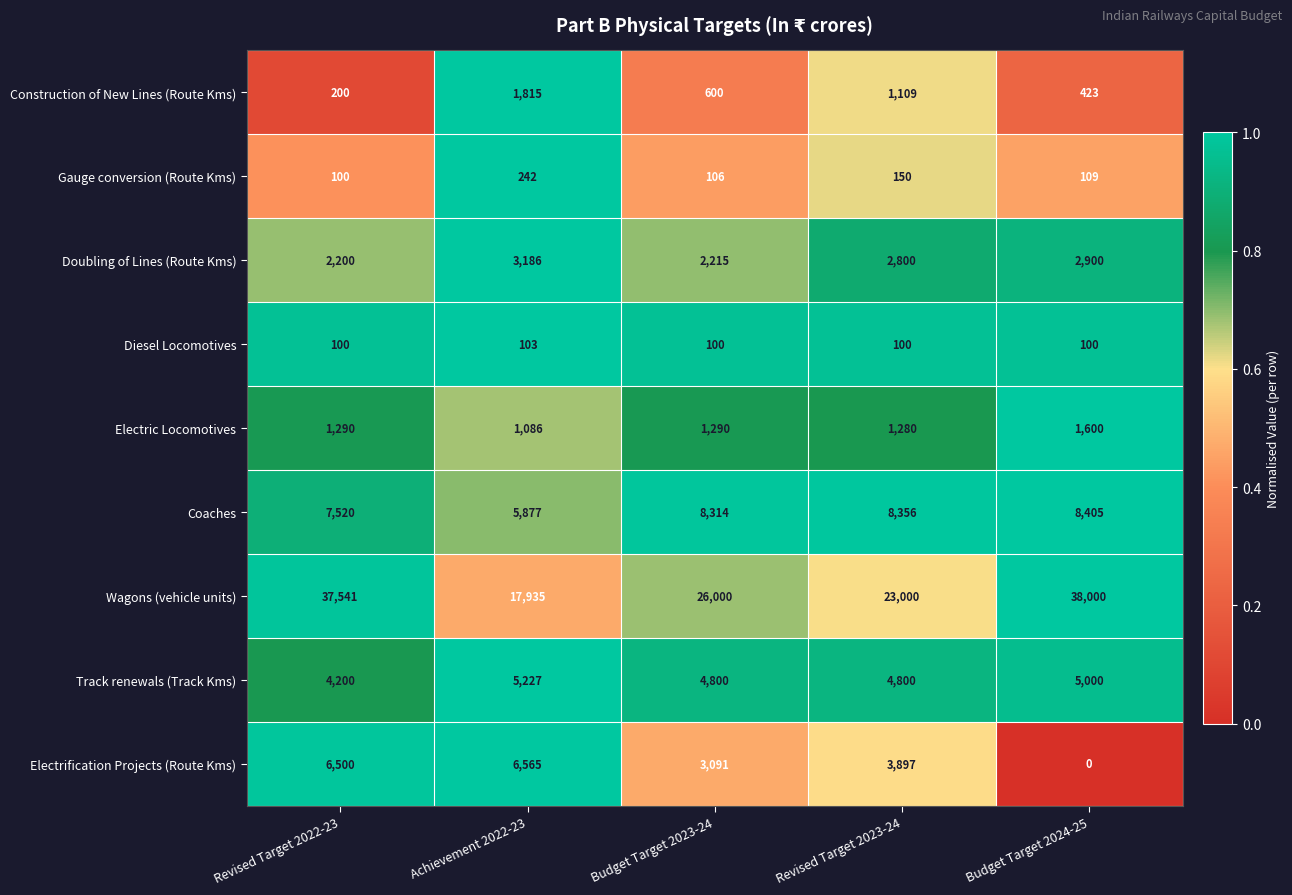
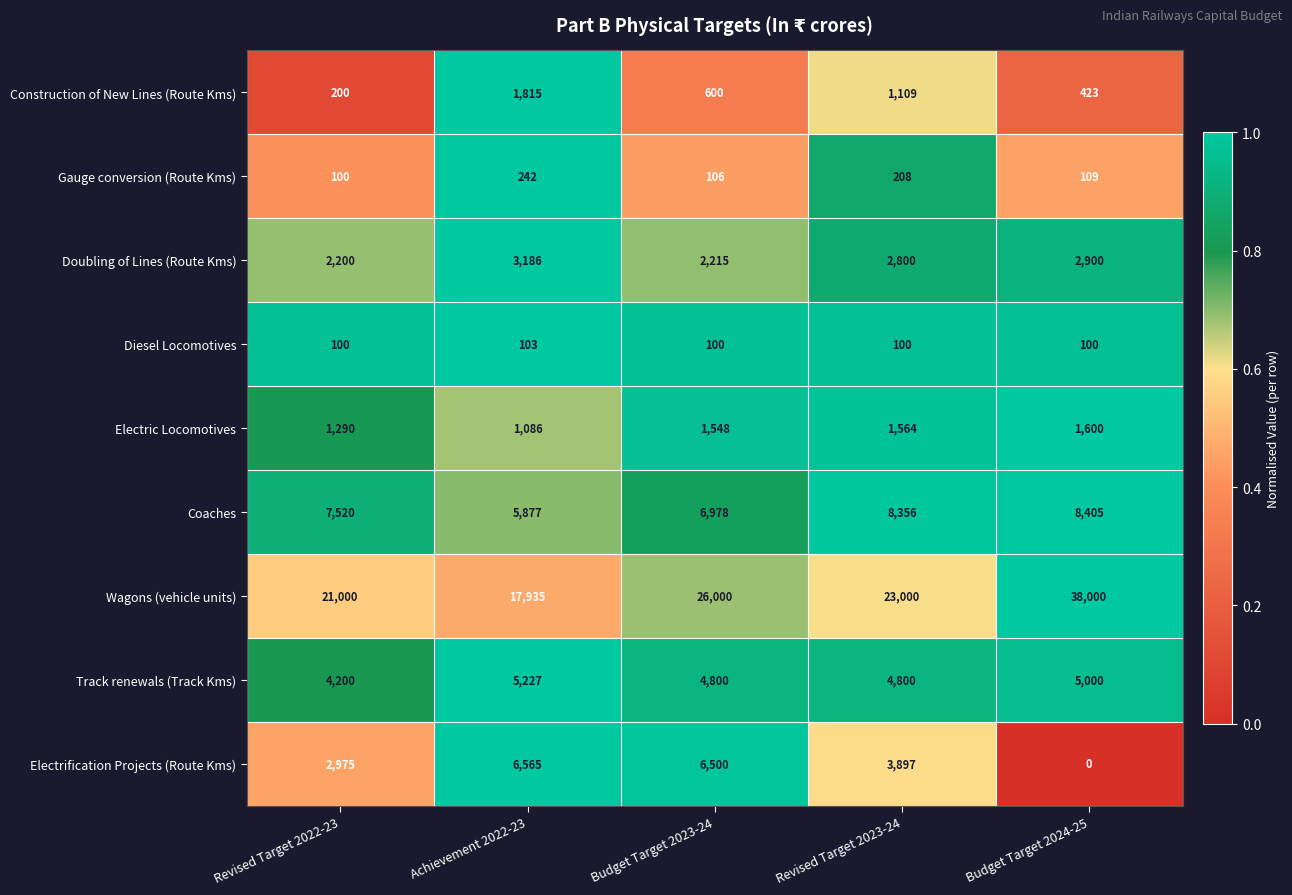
  {
    "Construction of New Lines (Route Kms)": {
      "Revised Target 2022-23": "200",
      "Achievement 2022-23": "1,815",
      "Budget Target 2023-24": "600",
      "Revised Target 2023-24": "1,109",
      "Budget Target 2024-25": "423"
    },
    "Gauge conversion (Route Kms)": {
      "Revised Target 2022-23": "100",
      "Achievement 2022-23": "242",
      "Budget Target 2023-24": "106",
-     "Revised Target 2023-24": "150",
+     "Revised Target 2023-24": "208",
      "Budget Target 2024-25": "109"
    },
    "Doubling of Lines (Route Kms)": {
      "Revised Target 2022-23": "2,200",
      "Achievement 2022-23": "3,186",
      "Budget Target 2023-24": "2,215",
      "Revised Target 2023-24": "2,800",
      "Budget Target 2024-25": "2,900"
    },
    "Diesel Locomotives": {
      "Revised Target 2022-23": "100",
      "Achievement 2022-23": "103",
      "Budget Target 2023-24": "100",
      "Revised Target 2023-24": "100",
      "Budget Target 2024-25": "100"
    },
    "Electric Locomotives": {
      "Revised Target 2022-23": "1,290",
      "Achievement 2022-23": "1,086",
-     "Budget Target 2023-24": "1,290",
-     "Revised Target 2023-24": "1,280",
+     "Budget Target 2023-24": "1,548",
+     "Revised Target 2023-24": "1,564",
      "Budget Target 2024-25": "1,600"
    },
    "Coaches": {
      "Revised Target 2022-23": "7,520",
      "Achievement 2022-23": "5,877",
-     "Budget Target 2023-24": "8,314",
+     "Budget Target 2023-24": "6,978",
      "Revised Target 2023-24": "8,356",
      "Budget Target 2024-25": "8,405"
    },
    "Wagons (vehicle units)": {
-     "Revised Target 2022-23": "37,541",
+     "Revised Target 2022-23": "21,000",
      "Achievement 2022-23": "17,935",
      "Budget Target 2023-24": "26,000",
      "Revised Target 2023-24": "23,000",
      "Budget Target 2024-25": "38,000"
    },
    "Track renewals (Track Kms)": {
      "Revised Target 2022-23": "4,200",
      "Achievement 2022-23": "5,227",
      "Budget Target 2023-24": "4,800",
      "Revised Target 2023-24": "4,800",
      "Budget Target 2024-25": "5,000"
    },
    "Electrification Projects (Route Kms)": {
-     "Revised Target 2022-23": "6,500",
+     "Revised Target 2022-23": "2,975",
      "Achievement 2022-23": "6,565",
-     "Budget Target 2023-24": "3,091",
+     "Budget Target 2023-24": "6,500",
      "Revised Target 2023-24": "3,897",
      "Budget Target 2024-25": "0"
    }
  }
